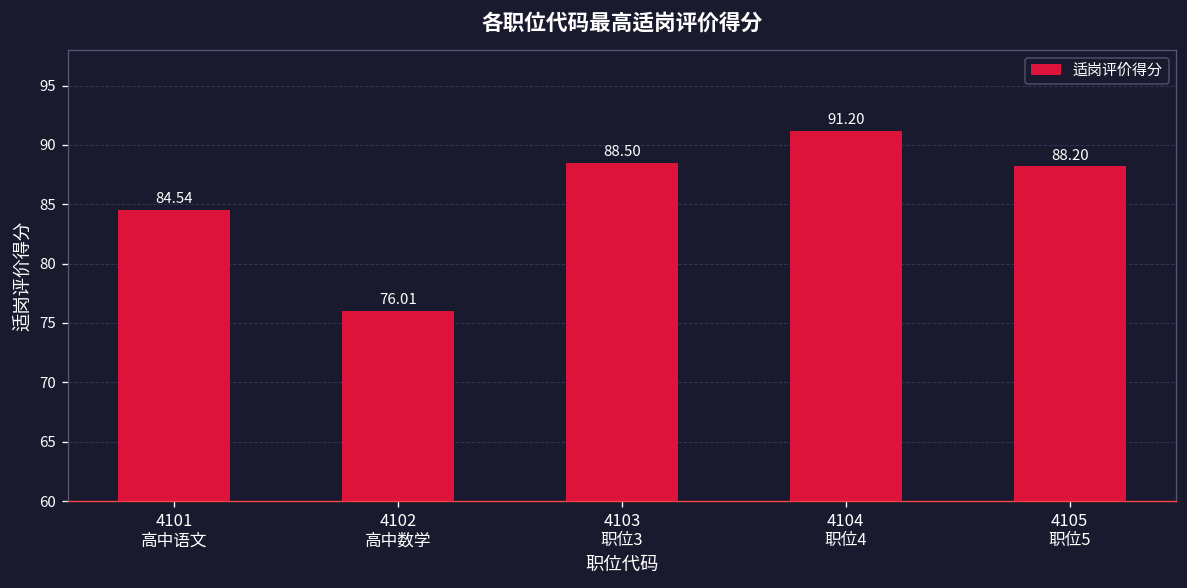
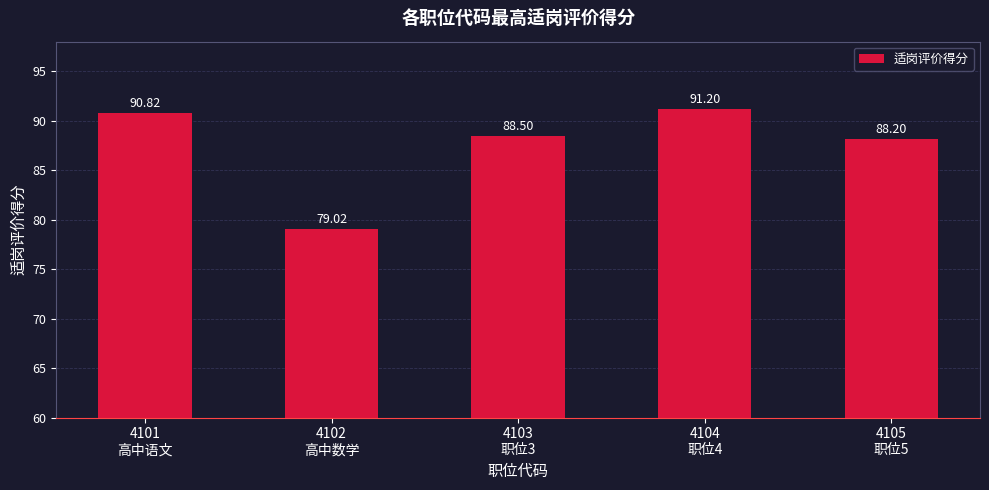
  {
-   "4101 高中语文": 84.54,
-   "4102 高中数学": 76.01,
+   "4101 高中语文": 90.82,
+   "4102 高中数学": 79.02,
    "4103 职位3": 88.50,
    "4104 职位4": 91.20,
    "4105 职位5": 88.20
  }
